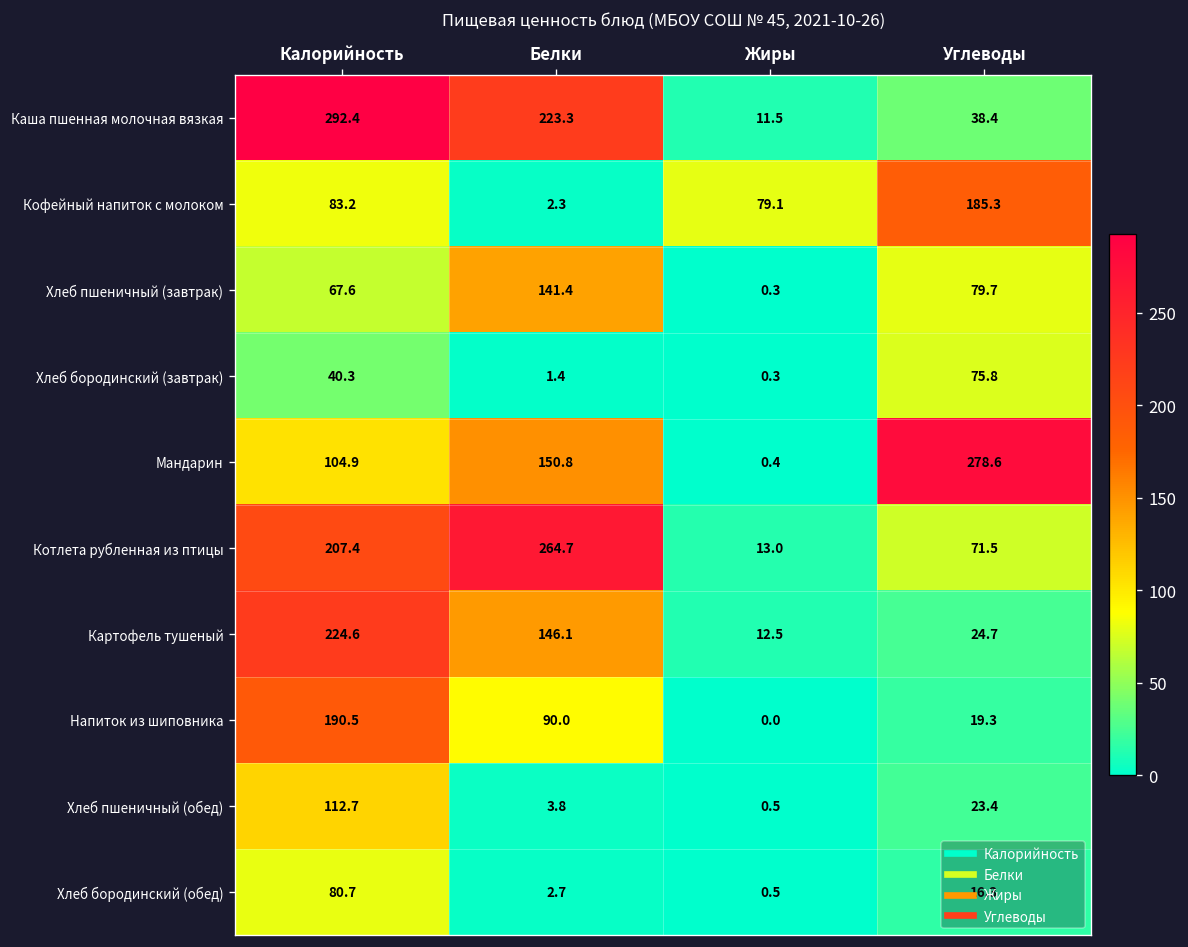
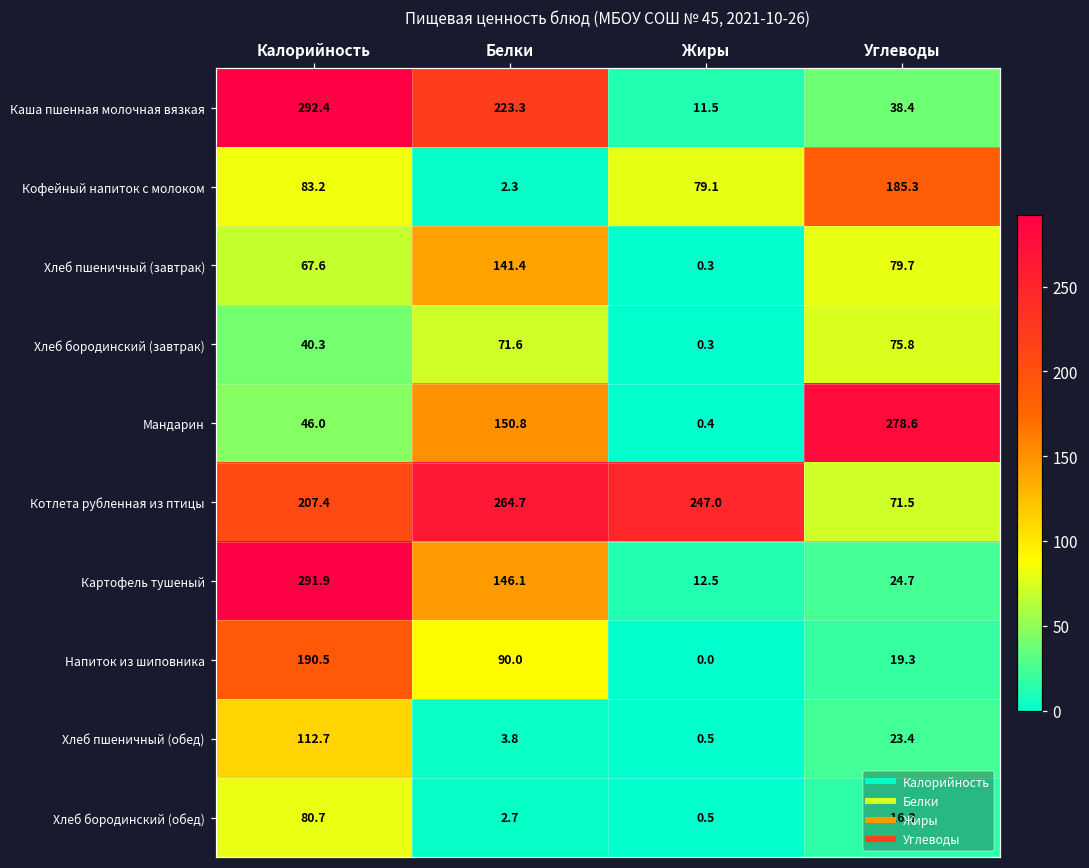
  {
    "Каша пшенная молочная вязкая": {
      "Калорийность": 292.4,
      "Белки": 223.3,
      "Жиры": 11.5,
      "Углеводы": 38.4
    },
    "Кофейный напиток с молоком": {
      "Калорийность": 83.2,
      "Белки": 2.3,
      "Жиры": 79.1,
      "Углеводы": 185.3
    },
    "Хлеб пшеничный (завтрак)": {
      "Калорийность": 67.6,
      "Белки": 141.4,
      "Жиры": 0.3,
      "Углеводы": 79.7
    },
    "Хлеб бородинский (завтрак)": {
      "Калорийность": 40.3,
-     "Белки": 1.4,
+     "Белки": 71.6,
      "Жиры": 0.3,
      "Углеводы": 75.8
    },
    "Мандарин": {
-     "Калорийность": 104.9,
+     "Калорийность": 46.0,
      "Белки": 150.8,
      "Жиры": 0.4,
      "Углеводы": 278.6
    },
    "Котлета рубленная из птицы": {
      "Калорийность": 207.4,
      "Белки": 264.7,
-     "Жиры": 13.0,
+     "Жиры": 247.0,
      "Углеводы": 71.5
    },
    "Картофель тушеный": {
-     "Калорийность": 224.6,
+     "Калорийность": 291.9,
      "Белки": 146.1,
      "Жиры": 12.5,
      "Углеводы": 24.7
    },
    "Напиток из шиповника": {
      "Калорийность": 190.5,
      "Белки": 90.0,
      "Жиры": 0.0,
      "Углеводы": 19.3
    },
    "Хлеб пшеничный (обед)": {
      "Калорийность": 112.7,
      "Белки": 3.8,
      "Жиры": 0.5,
      "Углеводы": 23.4
    },
    "Хлеб бородинский (обед)": {
      "Калорийность": 80.7,
      "Белки": 2.7,
      "Жиры": 0.5
    }
  }
